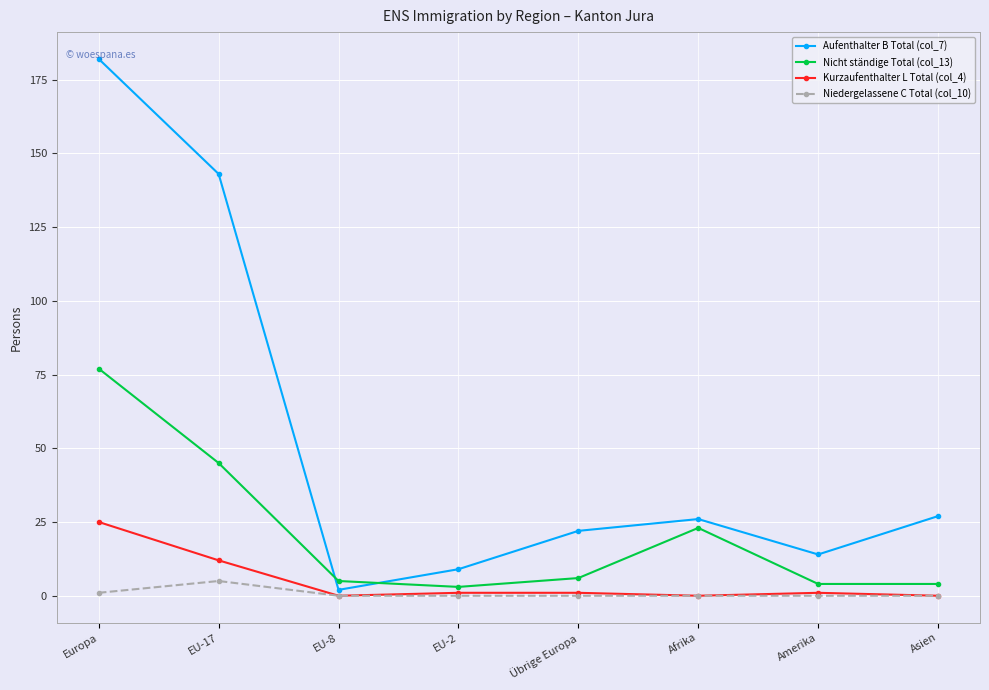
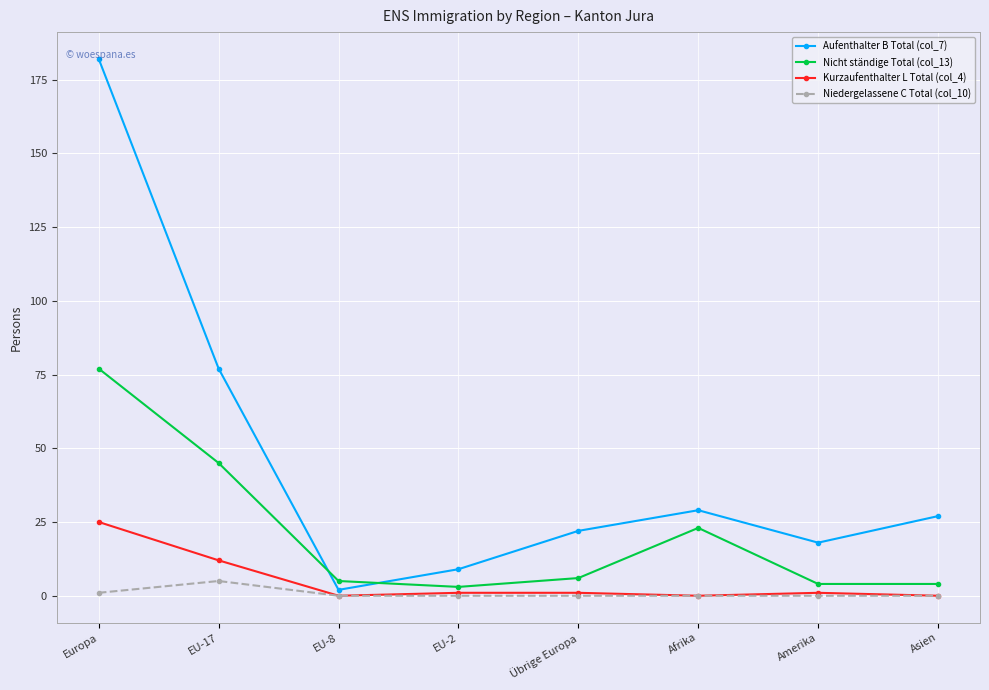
  {
    "Aufenthalter B Total (col_7)": {
      "Europa": 182,
-     "EU-17": 143,
+     "EU-17": 77,
      "EU-8": 2,
      "EU-2": 9,
      "Übrige Europa": 22,
-     "Afrika": 26,
-     "Amerika": 14,
+     "Afrika": 29,
+     "Amerika": 18,
      "Asien": 27
    },
    "Nicht ständige Total (col_13)": {
      "Europa": 77,
      "EU-17": 45,
      "EU-8": 5,
      "EU-2": 3,
      "Übrige Europa": 6,
      "Afrika": 23,
      "Amerika": 4,
      "Asien": 4
    },
    "Kurzaufenthalter L Total (col_4)": {
      "Europa": 25,
      "EU-17": 12,
      "EU-2": 1,
      "Übrige Europa": 1,
      "Amerika": 1
    },
    "Niedergelassene C Total (col_10)": {
      "Europa": 1,
      "EU-17": 5,
      "EU-2": 0,
      "Übrige Europa": 0,
      "Amerika": 0
    }
  }
